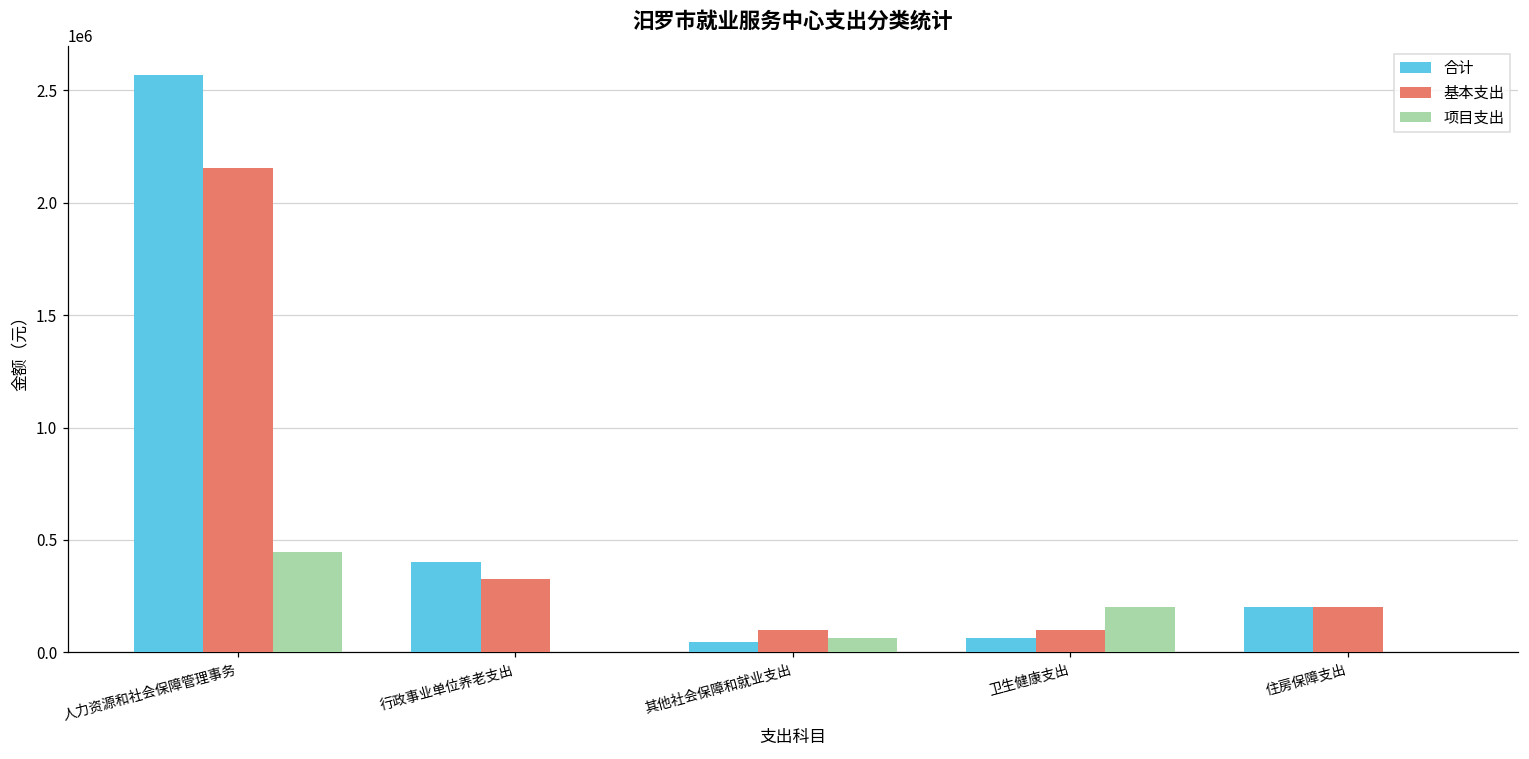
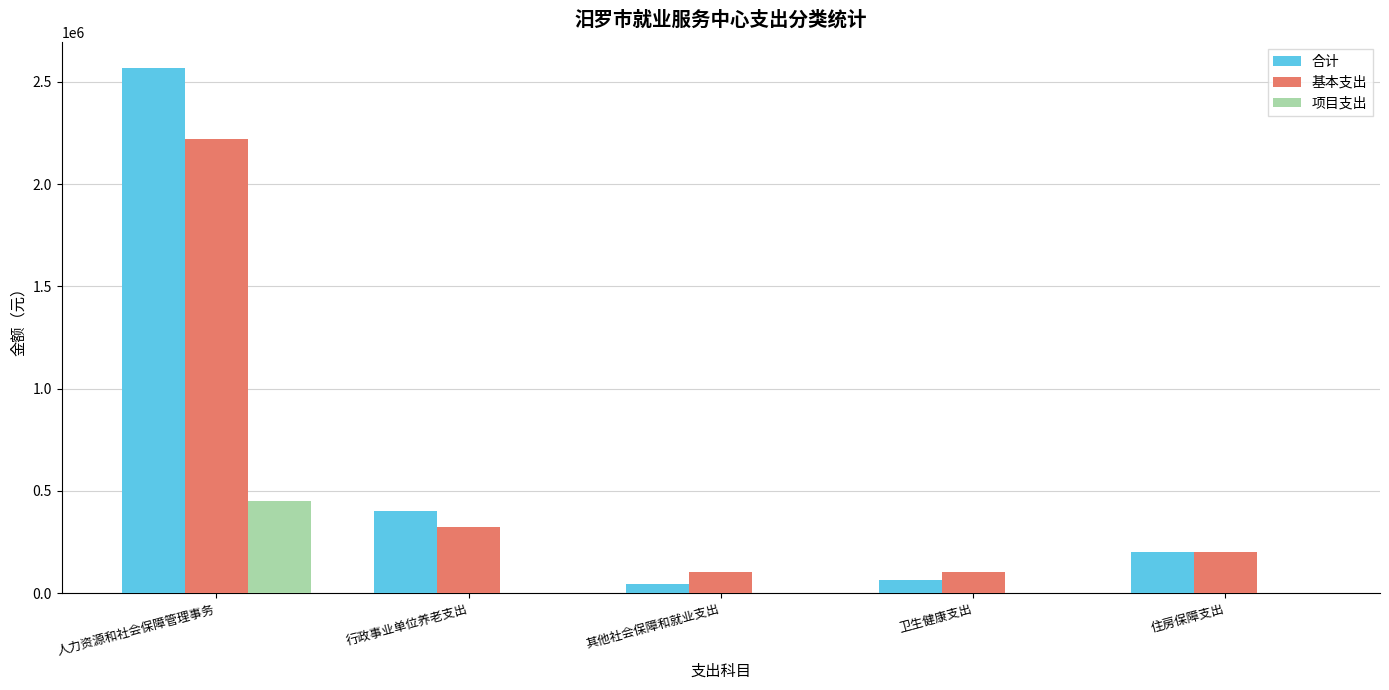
  {
    "合计": {
      "人力资源和社会保障管理事务": 2570000,
      "行政事业单位养老支出": 400000,
      "其他社会保障和就业支出": 40000,
      "卫生健康支出": 70000,
      "住房保障支出": 200000
    },
    "基本支出": {
-     "人力资源和社会保障管理事务": 2150000,
+     "人力资源和社会保障管理事务": 2220000,
      "行政事业单位养老支出": 320000,
      "其他社会保障和就业支出": 100000,
      "卫生健康支出": 100000,
      "住房保障支出": 200000
    },
    "项目支出": {
      "人力资源和社会保障管理事务": 450000,
      "行政事业单位养老支出": 0,
-     "其他社会保障和就业支出": 60000,
-     "卫生健康支出": 200000,
+     "其他社会保障和就业支出": 0,
+     "卫生健康支出": 0,
      "住房保障支出": 0
    }
  }
